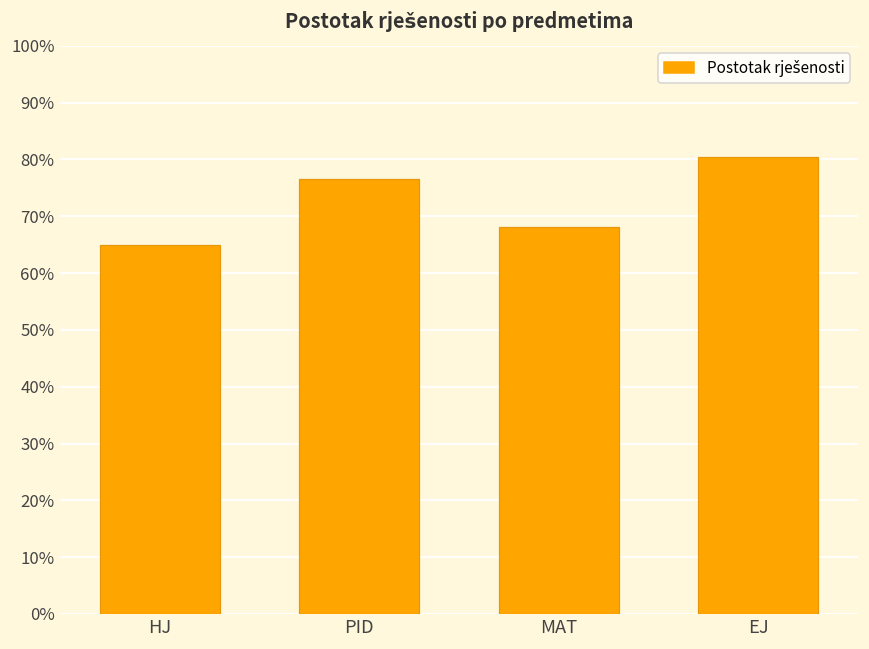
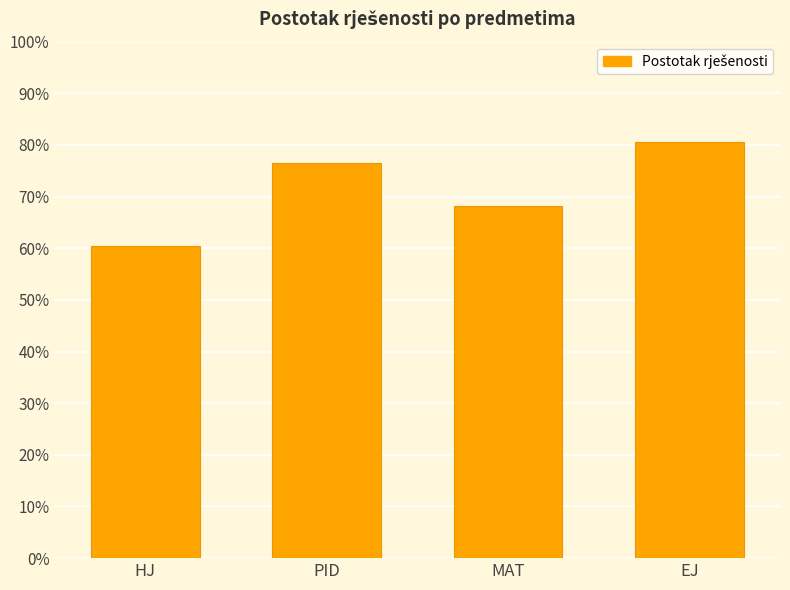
  {
-   "HJ": "65%",
+   "HJ": "60%",
    "PID": "77%",
    "MAT": "68%",
    "EJ": "80%"
  }
